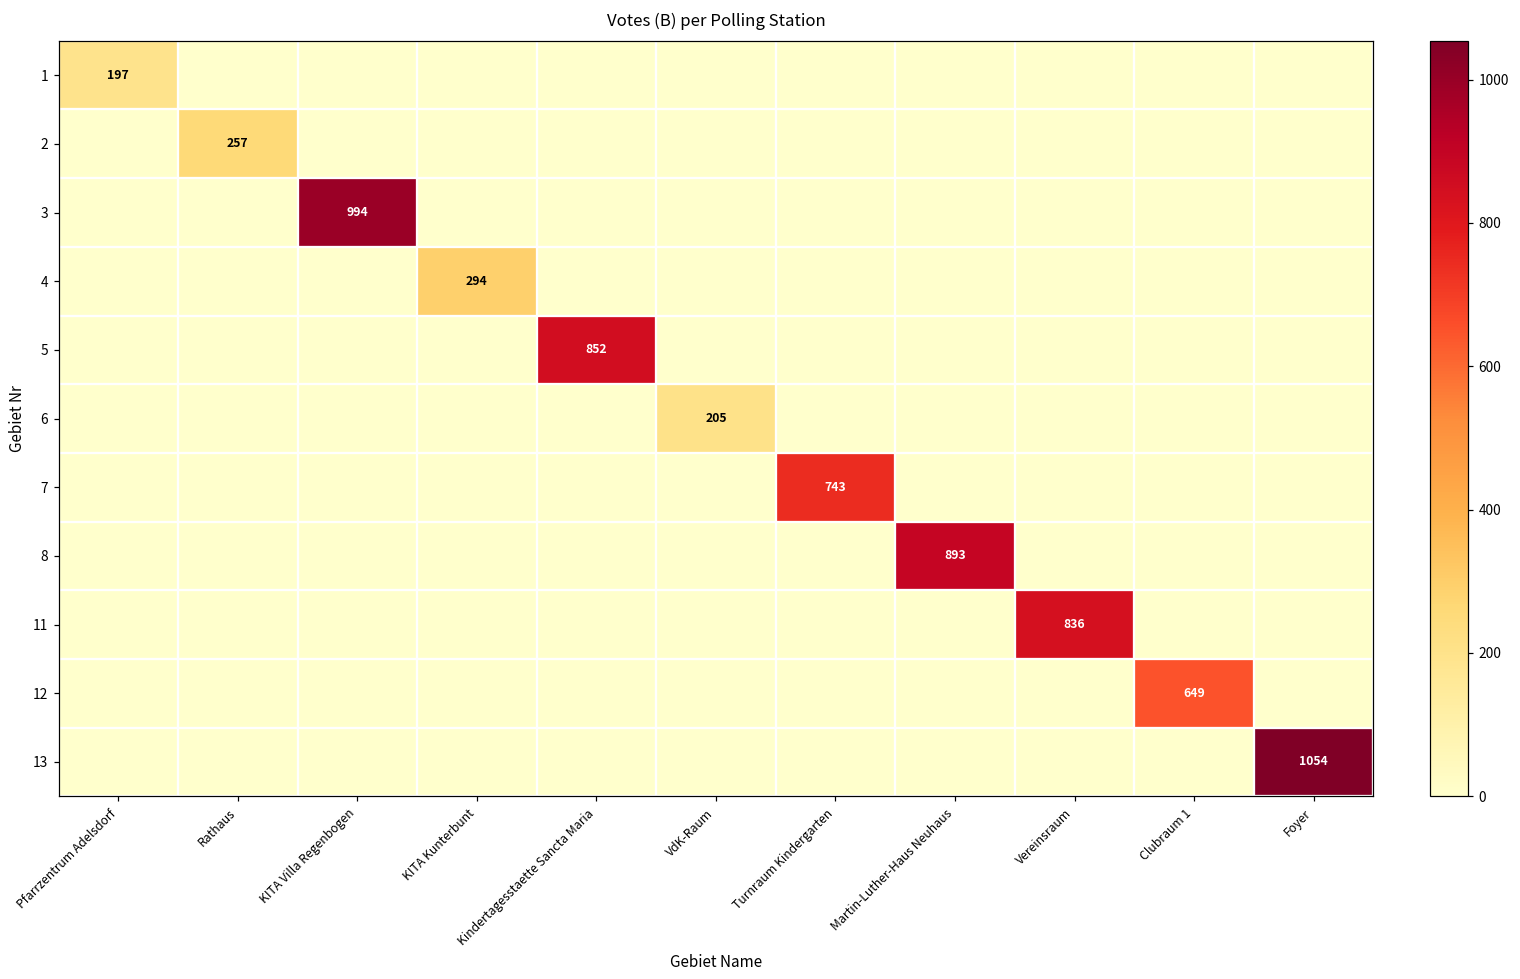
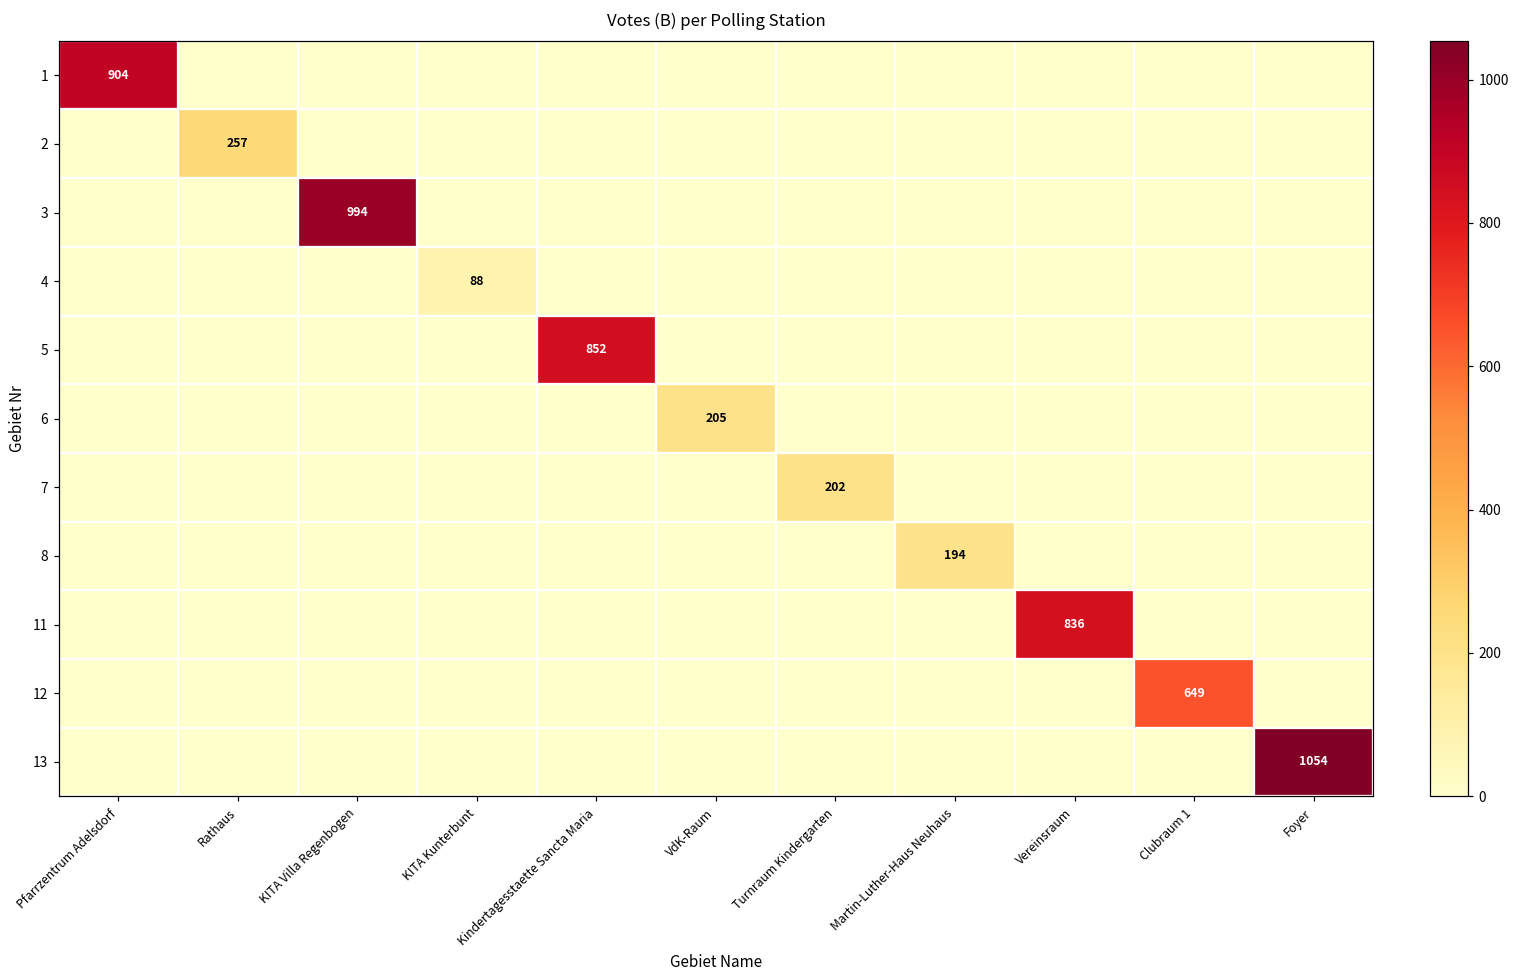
  {
    "1": {
-     "Pfarrzentrum Adelsdorf": 197
+     "Pfarrzentrum Adelsdorf": 904
    },
    "2": {
      "Rathaus": 257
    },
    "3": {
      "KITA Villa Regenbogen": 994
    },
    "4": {
-     "KITA Kunterbunt": 294
+     "KITA Kunterbunt": 88
    },
    "5": {
      "Kindertagesstaette Sancta Maria": 852
    },
    "6": {
      "VdK-Raum": 205
    },
    "7": {
-     "Turnraum Kindergarten": 743
+     "Turnraum Kindergarten": 202
    },
    "8": {
-     "Martin-Luther-Haus Neuhaus": 893
+     "Martin-Luther-Haus Neuhaus": 194
    },
    "11": {
      "Vereinsraum": 836
    },
    "12": {
      "Clubraum 1": 649
    },
    "13": {
      "Foyer": 1054
    }
  }
